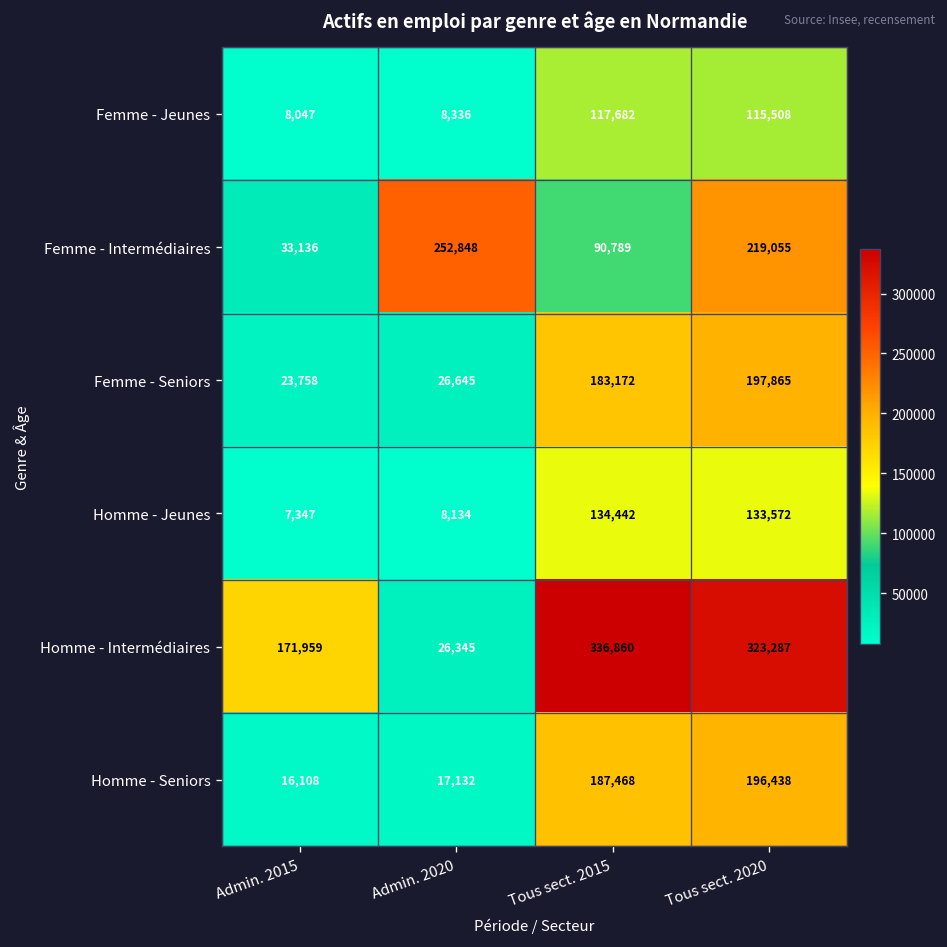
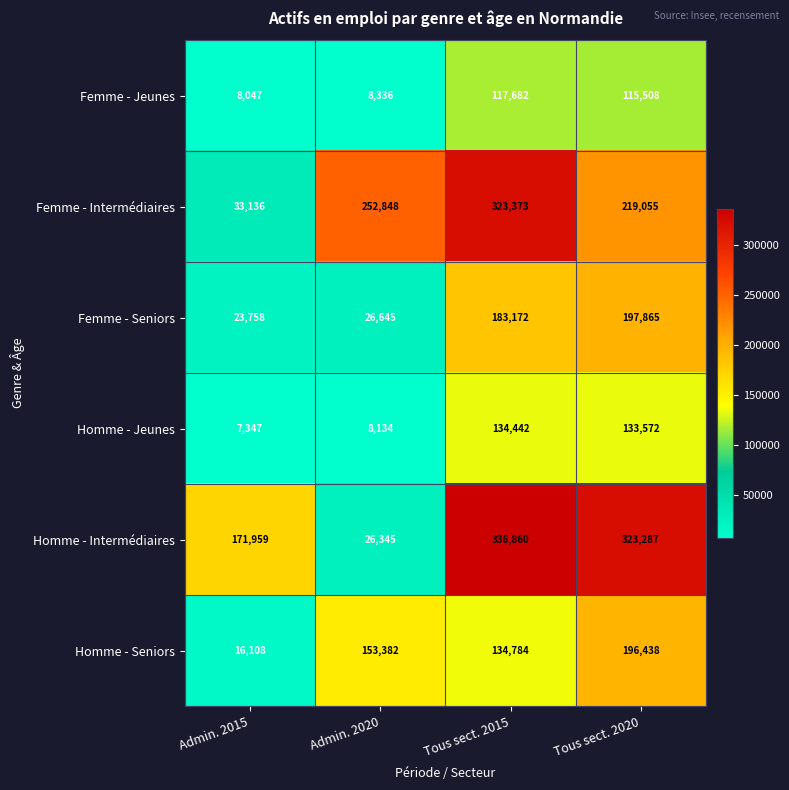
  {
    "Femme - Jeunes": {
      "Admin. 2015": "8,047",
      "Admin. 2020": "8,336",
      "Tous sect. 2015": "117,682",
      "Tous sect. 2020": "115,508"
    },
    "Femme - Intermédiaires": {
      "Admin. 2015": "33,136",
      "Admin. 2020": "252,848",
-     "Tous sect. 2015": "90,789",
+     "Tous sect. 2015": "323,373",
      "Tous sect. 2020": "219,055"
    },
    "Femme - Seniors": {
      "Admin. 2015": "23,758",
      "Admin. 2020": "26,645",
      "Tous sect. 2015": "183,172",
      "Tous sect. 2020": "197,865"
    },
    "Homme - Jeunes": {
      "Admin. 2015": "7,347",
      "Admin. 2020": "8,134",
      "Tous sect. 2015": "134,442",
      "Tous sect. 2020": "133,572"
    },
    "Homme - Intermédiaires": {
      "Admin. 2015": "171,959",
      "Admin. 2020": "26,345",
      "Tous sect. 2015": "336,860",
      "Tous sect. 2020": "323,287"
    },
    "Homme - Seniors": {
      "Admin. 2015": "16,108",
-     "Admin. 2020": "17,132",
-     "Tous sect. 2015": "187,468",
+     "Admin. 2020": "153,382",
+     "Tous sect. 2015": "134,784",
      "Tous sect. 2020": "196,438"
    }
  }
